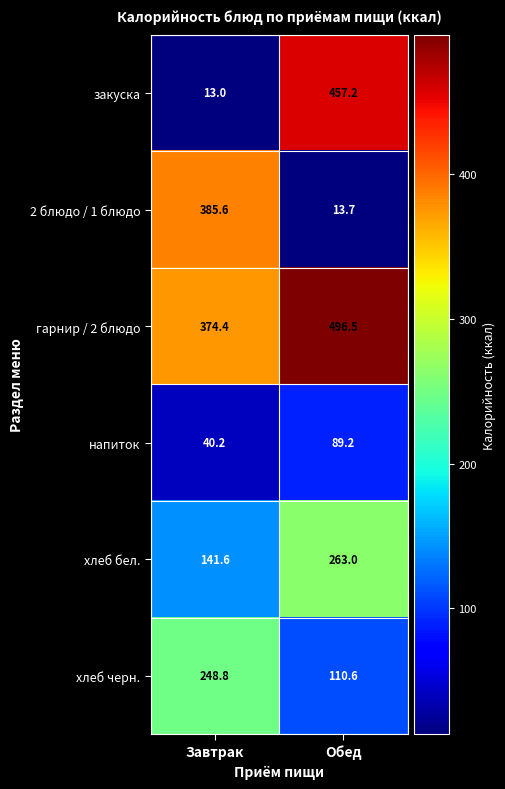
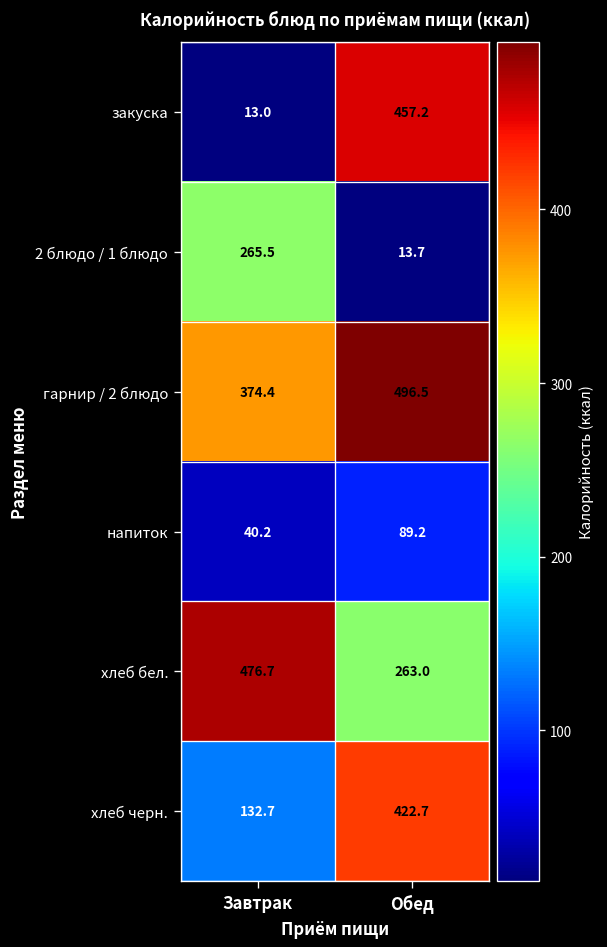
  {
    "закуска": {
      "Завтрак": 13.0,
      "Обед": 457.2
    },
    "2 блюдо / 1 блюдо": {
-     "Завтрак": 385.6,
+     "Завтрак": 265.5,
      "Обед": 13.7
    },
    "гарнир / 2 блюдо": {
      "Завтрак": 374.4,
      "Обед": 496.5
    },
    "напиток": {
      "Завтрак": 40.2,
      "Обед": 89.2
    },
    "хлеб бел.": {
-     "Завтрак": 141.6,
+     "Завтрак": 476.7,
      "Обед": 263.0
    },
    "хлеб черн.": {
-     "Завтрак": 248.8,
-     "Обед": 110.6
+     "Завтрак": 132.7,
+     "Обед": 422.7
    }
  }
